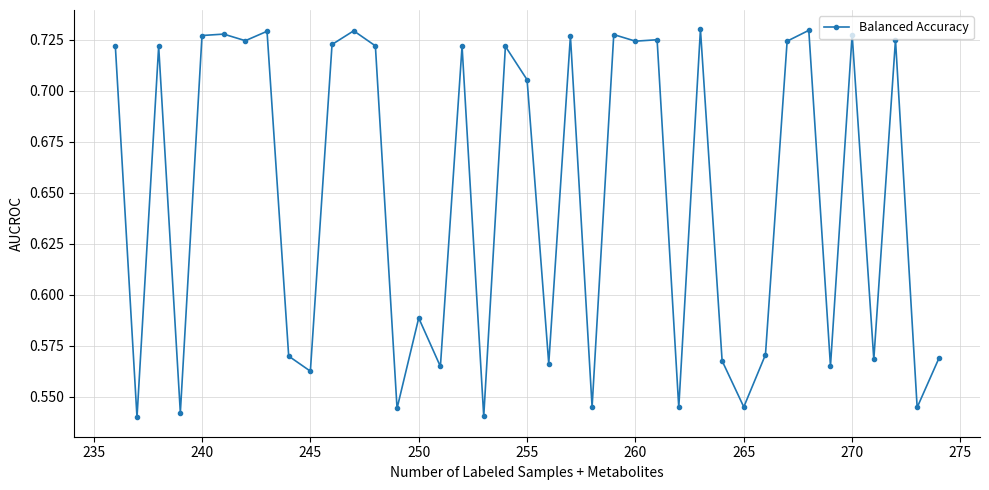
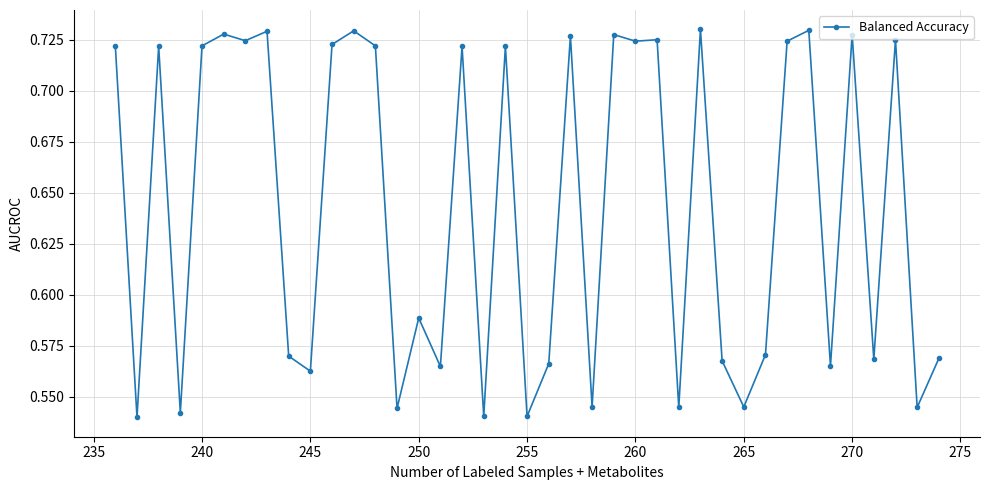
  {
-   "240": 0.727,
+   "240": 0.722,
    "245": 0.563,
    "250": 0.589,
-   "255": 0.705,
+   "255": 0.540,
    "260": 0.724,
    "265": 0.545
  }
